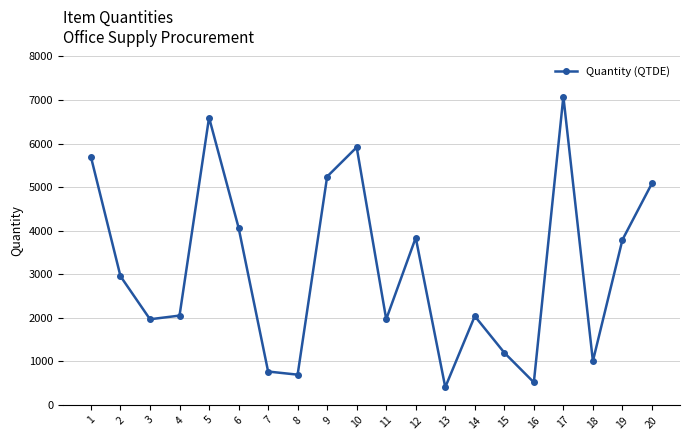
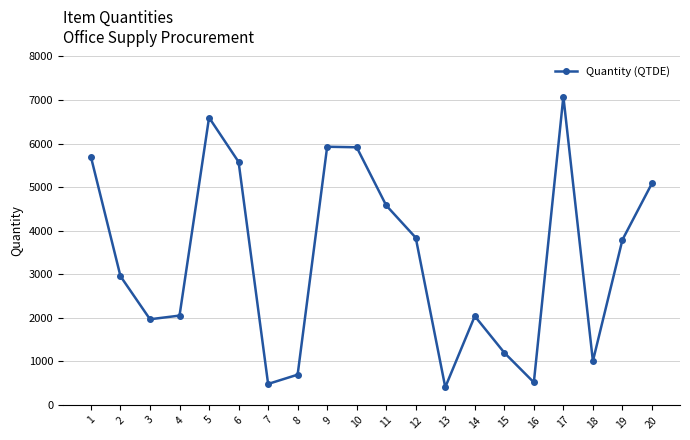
  {
    "1": 5700,
    "2": 3000,
    "3": 2000,
    "4": 2100,
    "5": 6600,
-   "6": 4100,
-   "7": 800,
+   "6": 5600,
+   "7": 500,
    "8": 700,
-   "9": 5200,
+   "9": 5900,
    "10": 5900,
-   "11": 2000,
+   "11": 4600,
    "12": 3800,
    "13": 400,
    "14": 2000,
    "15": 1200,
    "16": 500,
    "17": 7100,
    "18": 1000,
    "19": 3800,
    "20": 5100
  }
